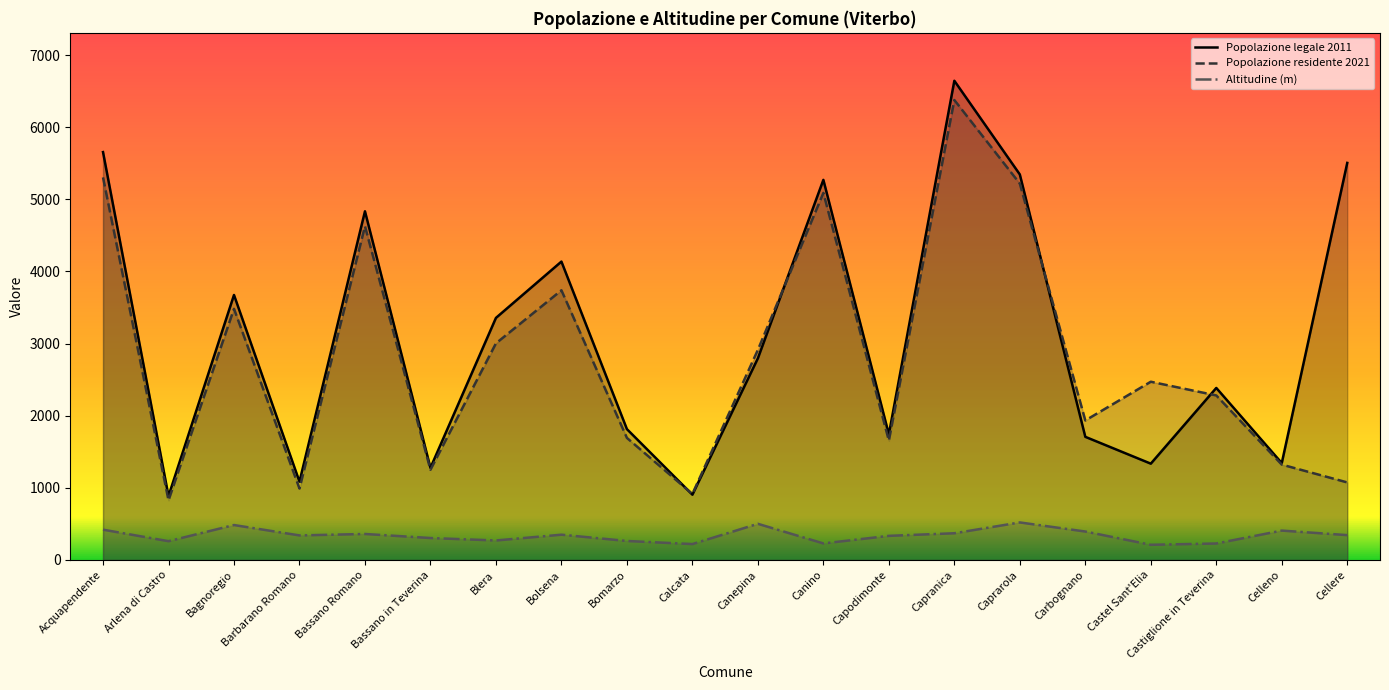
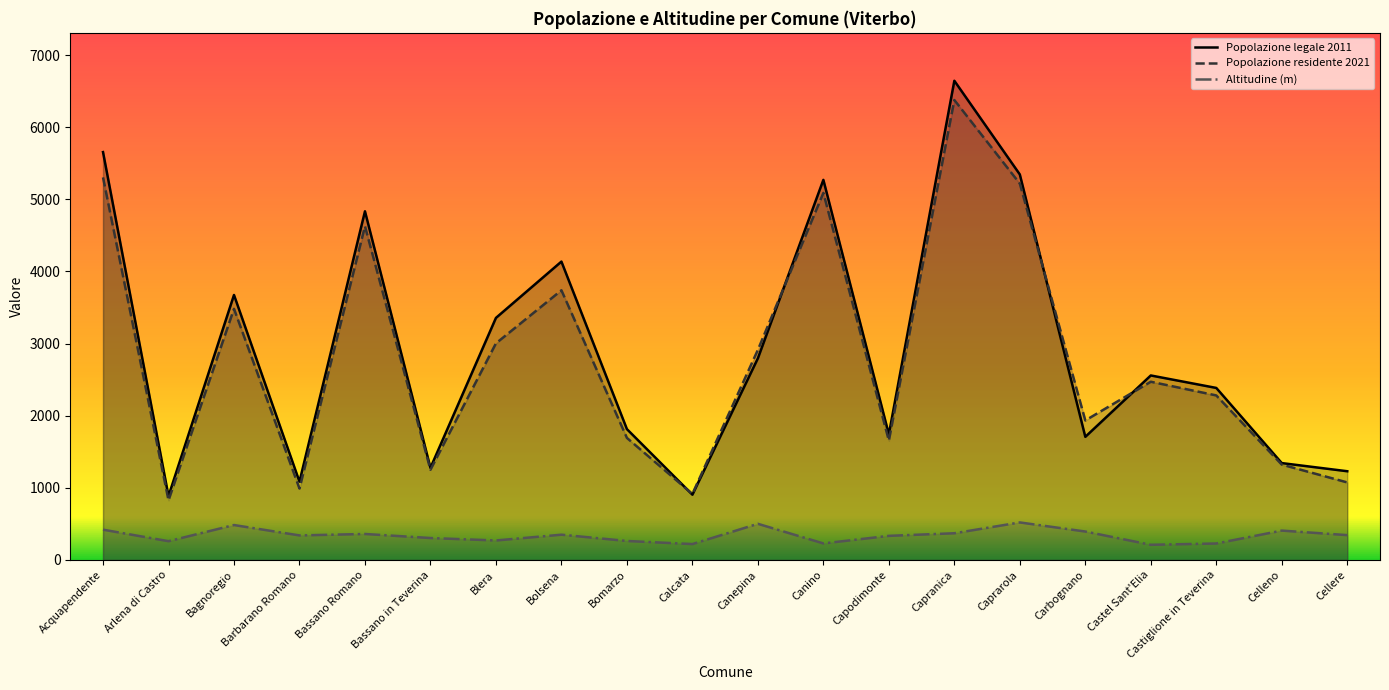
  {
    "Popolazione legale 2011": {
      "Acquapendente": 5700,
      "Arlena di Castro": 900,
      "Bagnoregio": 3700,
      "Barbarano Romano": 1100,
      "Bassano Romano": 4800,
      "Blera": 3400,
      "Bolsena": 4100,
      "Bomarzo": 1800,
      "Canepina": 2800,
      "Canino": 5300,
      "Capodimonte": 1700,
      "Capranica": 6600,
      "Caprarola": 5300,
      "Carbognano": 1700,
-     "Castel Sant'Elia": 1300,
+     "Castel Sant'Elia": 2600,
      "Castiglione in Teverina": 2400,
-     "Cellere": 5500
+     "Cellere": 1200
    }
  }
